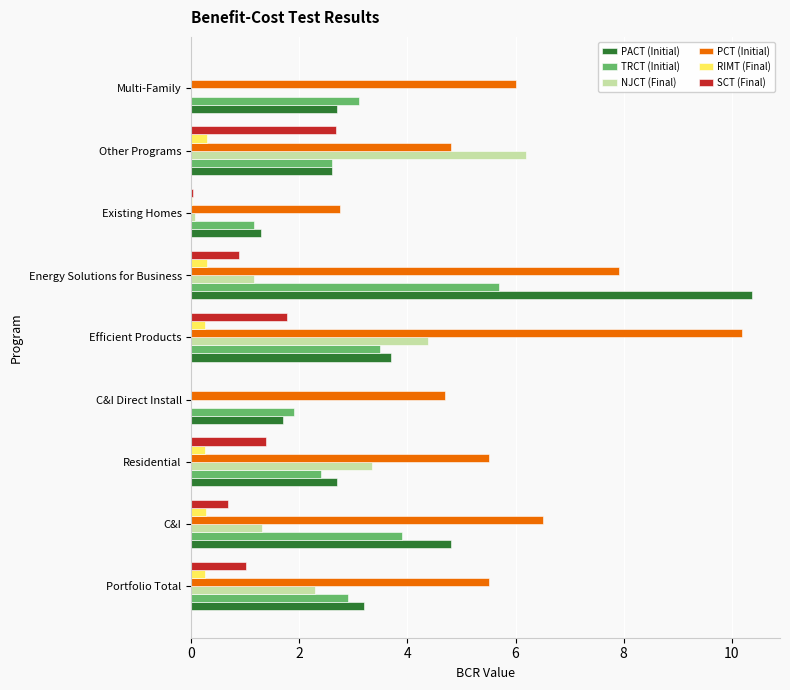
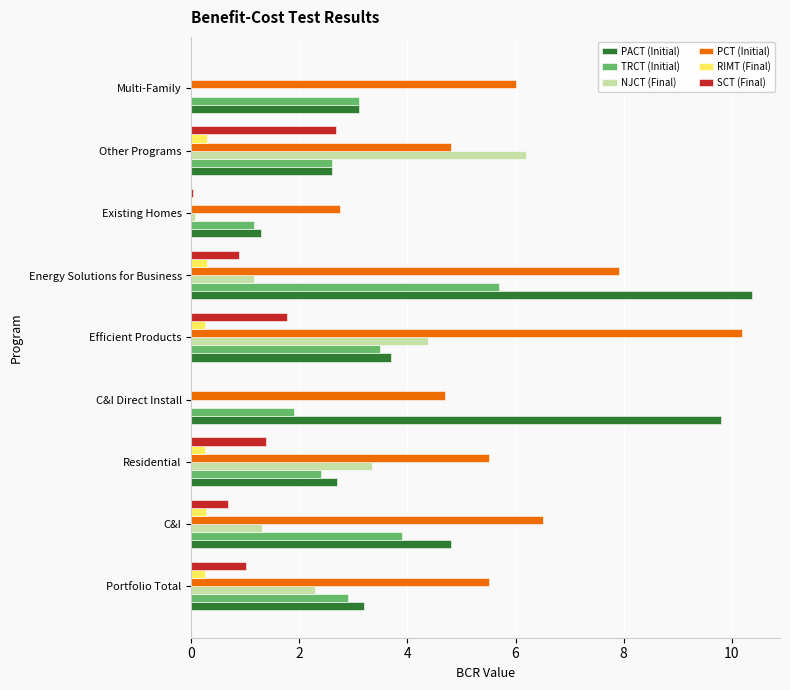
  {
    "PACT (Initial)": {
-     "Multi-Family": 2.7,
+     "Multi-Family": 3.1,
      "Other Programs": 2.6,
      "Existing Homes": 1.3,
      "Energy Solutions for Business": 10.4,
      "Efficient Products": 3.7,
-     "C&I Direct Install": 1.7,
+     "C&I Direct Install": 9.8,
      "Residential": 2.7,
      "C&I": 4.8,
      "Portfolio Total": 3.2
    },
    "TRCT (Initial)": {
      "Multi-Family": 3.1,
      "Other Programs": 2.6,
      "Existing Homes": 1.2,
      "Energy Solutions for Business": 5.7,
      "Efficient Products": 3.5,
      "C&I Direct Install": 1.9,
      "Residential": 2.4,
      "C&I": 3.9,
      "Portfolio Total": 2.9
    },
    "NJCT (Final)": {
      "Multi-Family": 0.0,
      "Other Programs": 6.2,
      "Existing Homes": 0.1,
      "Energy Solutions for Business": 1.2,
      "Efficient Products": 4.4,
      "C&I Direct Install": 0.0,
      "Residential": 3.3,
      "C&I": 1.3,
      "Portfolio Total": 2.3
    },
    "PCT (Initial)": {
      "Multi-Family": 6.0,
      "Other Programs": 4.8,
      "Existing Homes": 2.7,
      "Energy Solutions for Business": 7.9,
      "Efficient Products": 10.2,
      "C&I Direct Install": 4.7,
      "Residential": 5.5,
      "C&I": 6.5,
      "Portfolio Total": 5.5
    },
    "RIMT (Final)": {
      "Multi-Family": 0.0,
      "Other Programs": 0.3,
      "Energy Solutions for Business": 0.3,
      "Efficient Products": 0.3,
      "C&I Direct Install": 0.0,
      "Residential": 0.2,
      "C&I": 0.3,
      "Portfolio Total": 0.2
    },
    "SCT (Final)": {
      "Multi-Family": 0.0,
      "Other Programs": 2.7,
      "Energy Solutions for Business": 0.9,
      "Efficient Products": 1.8,
      "C&I Direct Install": 0.0,
      "Residential": 1.4,
      "C&I": 0.7,
      "Portfolio Total": 1.0
    }
  }
